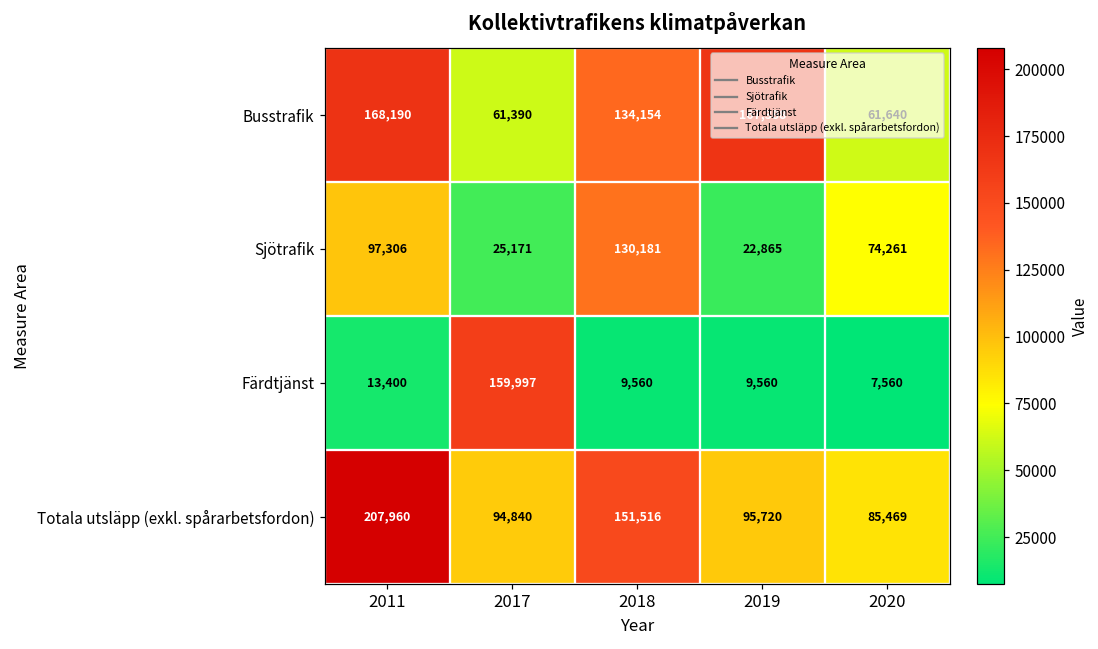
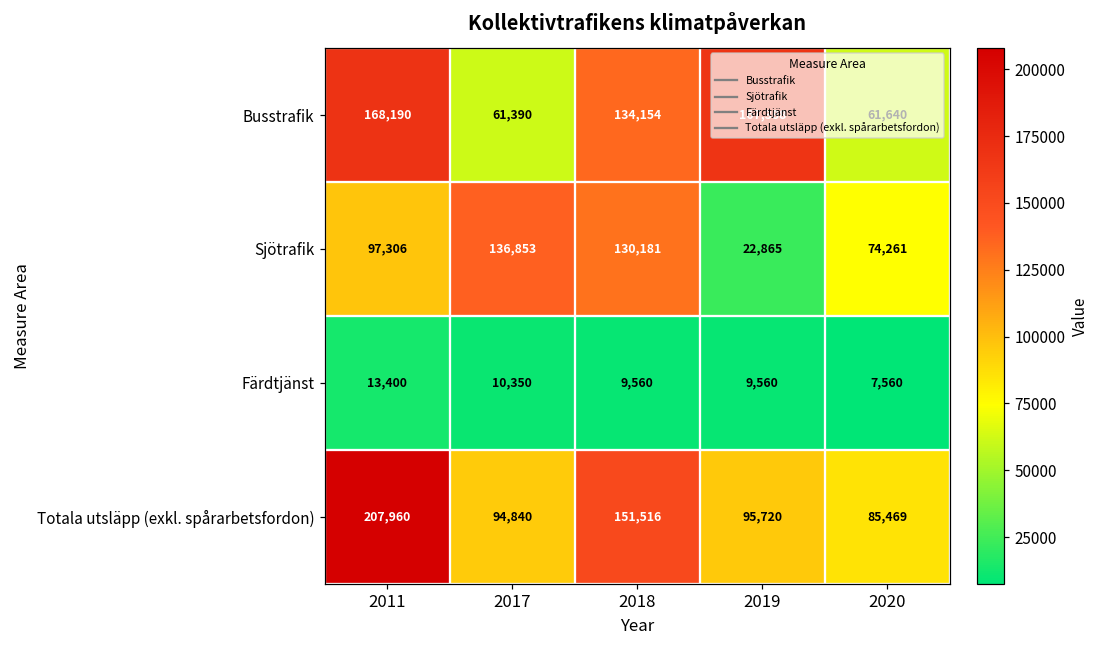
  {
    "Busstrafik": {
      "2011": "168,190",
      "2017": "61,390",
      "2018": "134,154"
    },
    "Sjötrafik": {
      "2011": "97,306",
-     "2017": "25,171",
+     "2017": "136,853",
      "2018": "130,181",
      "2019": "22,865",
      "2020": "74,261"
    },
    "Färdtjänst": {
      "2011": "13,400",
-     "2017": "159,997",
+     "2017": "10,350",
      "2018": "9,560",
      "2019": "9,560",
      "2020": "7,560"
    },
    "Totala utsläpp (exkl. spårarbetsfordon)": {
      "2011": "207,960",
      "2017": "94,840",
      "2018": "151,516",
      "2019": "95,720",
      "2020": "85,469"
    }
  }
